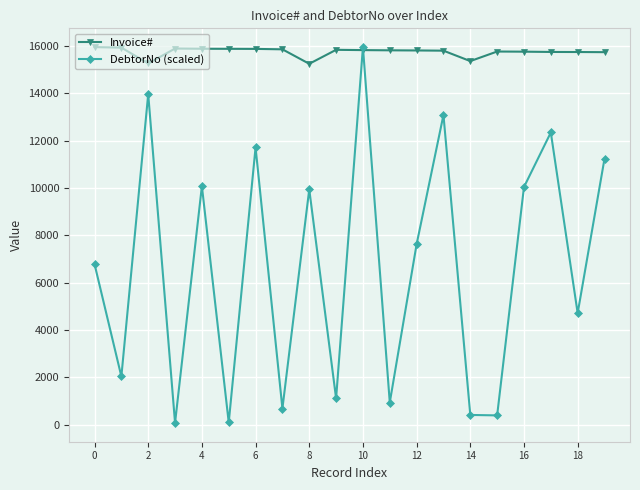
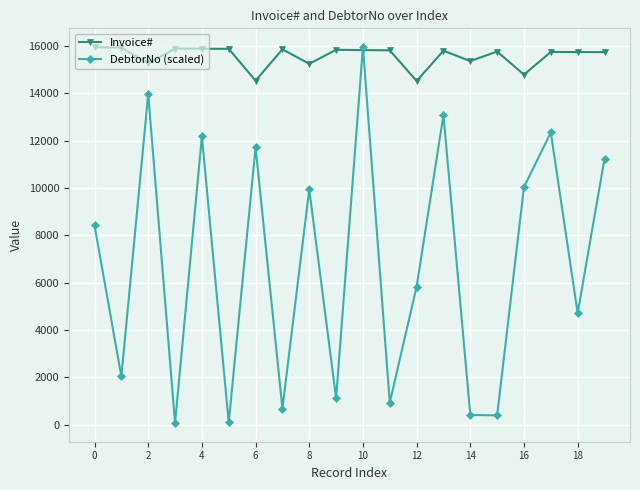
  {
    "Invoice#": {
-     "6": 15900,
+     "6": 14500,
      "8": 15200,
      "10": 15800,
-     "12": 15800,
+     "12": 14500,
      "14": 15400,
-     "16": 15800,
+     "16": 14800,
      "18": 15700
    },
    "DebtorNo (scaled)": {
-     "0": 6800,
+     "0": 8400,
      "2": 14000,
-     "4": 10100,
+     "4": 12200,
      "6": 11700,
      "8": 9900,
      "10": 15900,
-     "12": 7600,
+     "12": 5800,
      "14": 400,
      "16": 10000,
      "18": 4700
    }
  }
